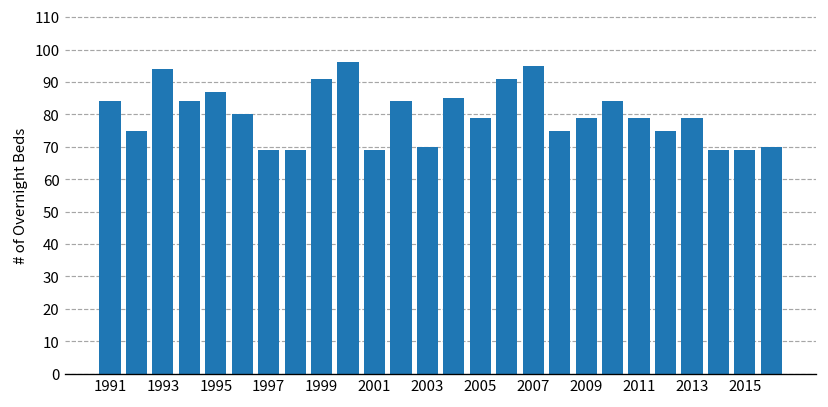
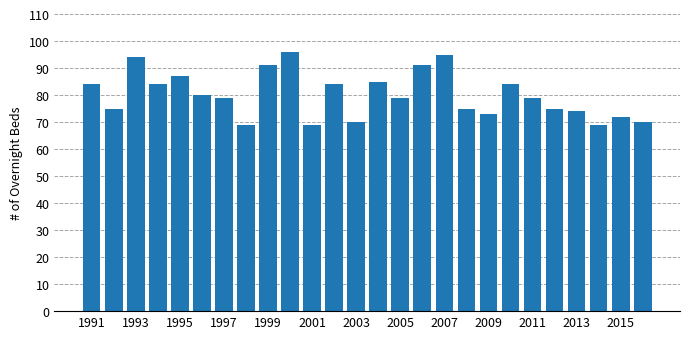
  {
    "1991": 84,
    "1993": 94,
    "1995": 87,
-   "1997": 69,
+   "1997": 79,
    "1999": 91,
    "2001": 69,
    "2003": 70,
    "2005": 79,
    "2007": 95,
-   "2009": 79,
+   "2009": 73,
    "2011": 79,
-   "2013": 79,
-   "2015": 69
+   "2013": 74,
+   "2015": 72
  }
